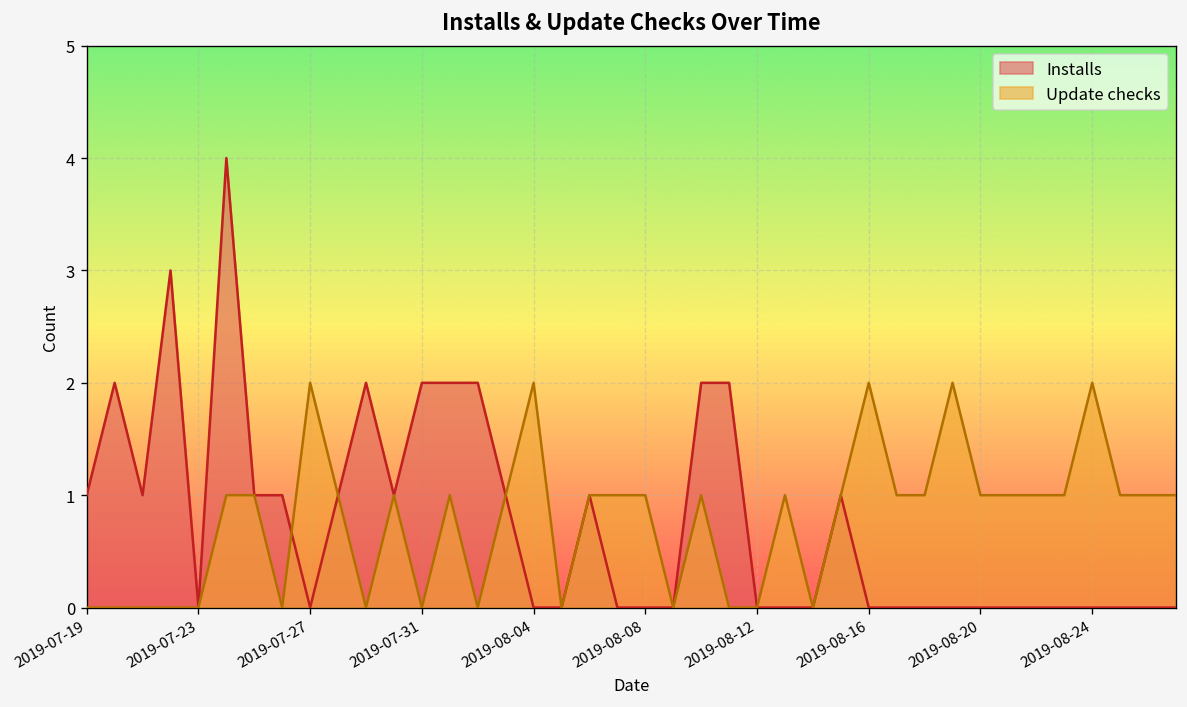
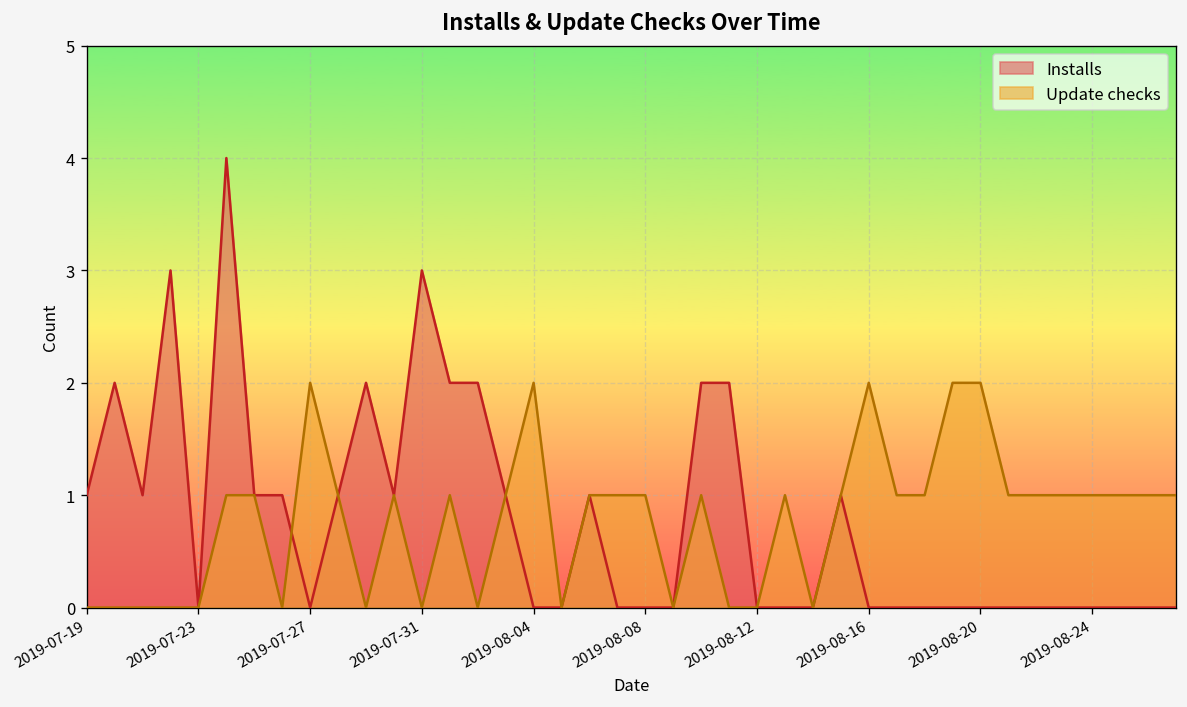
  {
    "Installs": {
      "2019-07-19": 1,
      "2019-07-27": 0,
-     "2019-07-31": 2,
+     "2019-07-31": 3,
      "2019-08-04": 0,
      "2019-08-08": 0,
      "2019-08-16": 0,
      "2019-08-20": 0,
      "2019-08-24": 0
    },
    "Update checks": {
      "2019-07-19": 0,
      "2019-07-27": 2,
      "2019-07-31": 0,
      "2019-08-04": 2,
      "2019-08-08": 1,
      "2019-08-16": 2,
-     "2019-08-20": 1,
-     "2019-08-24": 2
+     "2019-08-20": 2,
+     "2019-08-24": 1
    }
  }
